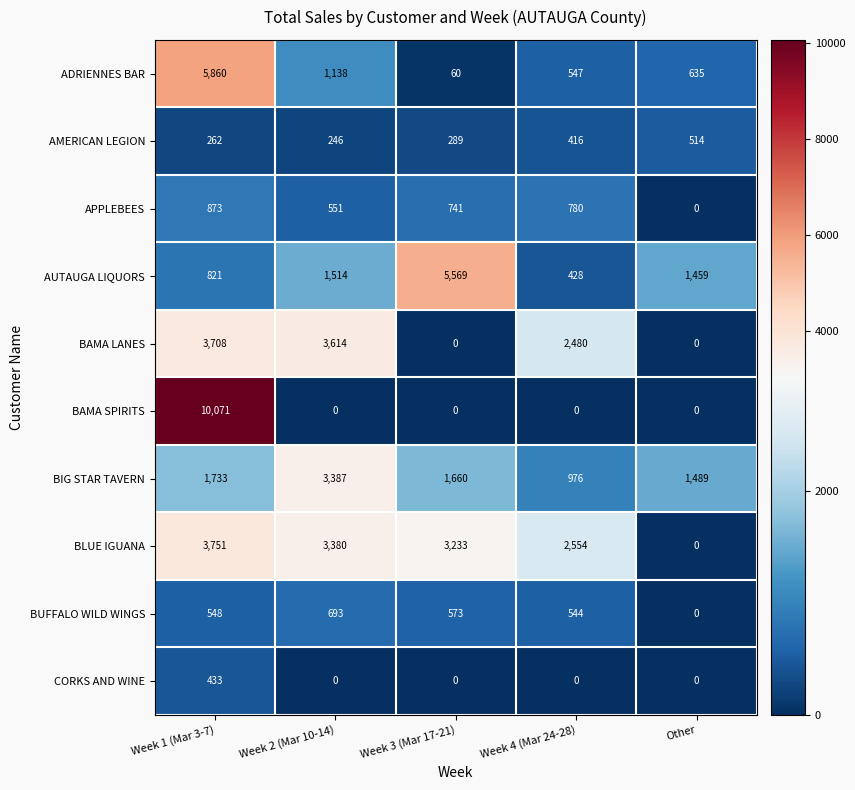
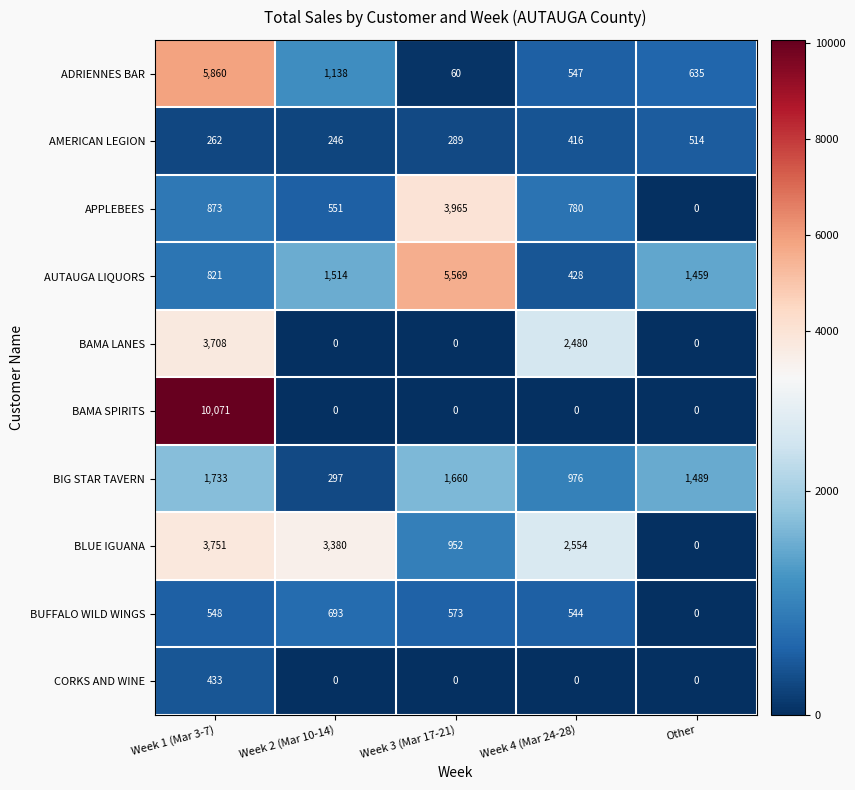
  {
    "ADRIENNES BAR": {
      "Week 1 (Mar 3-7)": "5,860",
      "Week 2 (Mar 10-14)": "1,138",
      "Week 3 (Mar 17-21)": "60",
      "Week 4 (Mar 24-28)": "547",
      "Other": "635"
    },
    "AMERICAN LEGION": {
      "Week 1 (Mar 3-7)": "262",
      "Week 2 (Mar 10-14)": "246",
      "Week 3 (Mar 17-21)": "289",
      "Week 4 (Mar 24-28)": "416",
      "Other": "514"
    },
    "APPLEBEES": {
      "Week 1 (Mar 3-7)": "873",
      "Week 2 (Mar 10-14)": "551",
-     "Week 3 (Mar 17-21)": "741",
+     "Week 3 (Mar 17-21)": "3,965",
      "Week 4 (Mar 24-28)": "780",
      "Other": "0"
    },
    "AUTAUGA LIQUORS": {
      "Week 1 (Mar 3-7)": "821",
      "Week 2 (Mar 10-14)": "1,514",
      "Week 3 (Mar 17-21)": "5,569",
      "Week 4 (Mar 24-28)": "428",
      "Other": "1,459"
    },
    "BAMA LANES": {
      "Week 1 (Mar 3-7)": "3,708",
-     "Week 2 (Mar 10-14)": "3,614",
+     "Week 2 (Mar 10-14)": "0",
      "Week 3 (Mar 17-21)": "0",
      "Week 4 (Mar 24-28)": "2,480",
      "Other": "0"
    },
    "BAMA SPIRITS": {
      "Week 1 (Mar 3-7)": "10,071",
      "Week 2 (Mar 10-14)": "0",
      "Week 3 (Mar 17-21)": "0",
      "Week 4 (Mar 24-28)": "0",
      "Other": "0"
    },
    "BIG STAR TAVERN": {
      "Week 1 (Mar 3-7)": "1,733",
-     "Week 2 (Mar 10-14)": "3,387",
+     "Week 2 (Mar 10-14)": "297",
      "Week 3 (Mar 17-21)": "1,660",
      "Week 4 (Mar 24-28)": "976",
      "Other": "1,489"
    },
    "BLUE IGUANA": {
      "Week 1 (Mar 3-7)": "3,751",
      "Week 2 (Mar 10-14)": "3,380",
-     "Week 3 (Mar 17-21)": "3,233",
+     "Week 3 (Mar 17-21)": "952",
      "Week 4 (Mar 24-28)": "2,554",
      "Other": "0"
    },
    "BUFFALO WILD WINGS": {
      "Week 1 (Mar 3-7)": "548",
      "Week 2 (Mar 10-14)": "693",
      "Week 3 (Mar 17-21)": "573",
      "Week 4 (Mar 24-28)": "544",
      "Other": "0"
    },
    "CORKS AND WINE": {
      "Week 1 (Mar 3-7)": "433",
      "Week 2 (Mar 10-14)": "0",
      "Week 3 (Mar 17-21)": "0",
      "Week 4 (Mar 24-28)": "0",
      "Other": "0"
    }
  }
